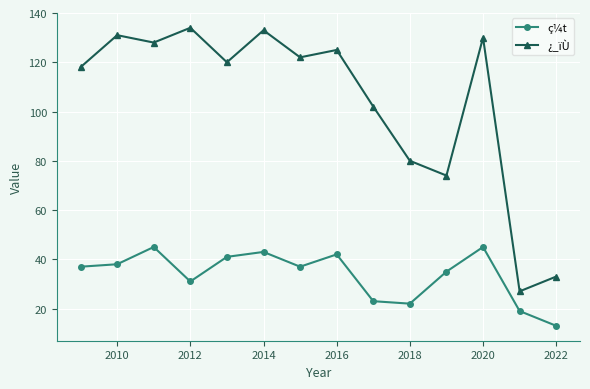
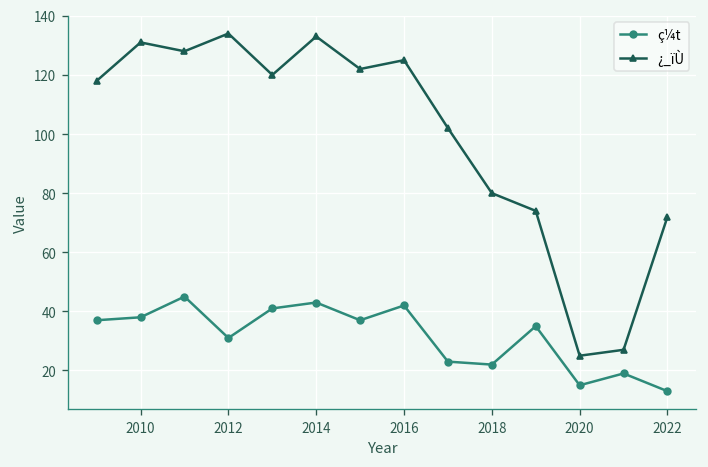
  {
    "ç¼t": {
      "2010": 38,
      "2012": 31,
      "2014": 43,
      "2016": 42,
      "2018": 22,
-     "2020": 45,
+     "2020": 15,
      "2022": 13
    },
    "¿_ïÙ": {
      "2010": 131,
      "2012": 134,
      "2014": 133,
      "2016": 125,
      "2018": 80,
-     "2020": 130,
-     "2022": 33
+     "2020": 25,
+     "2022": 72
    }
  }
